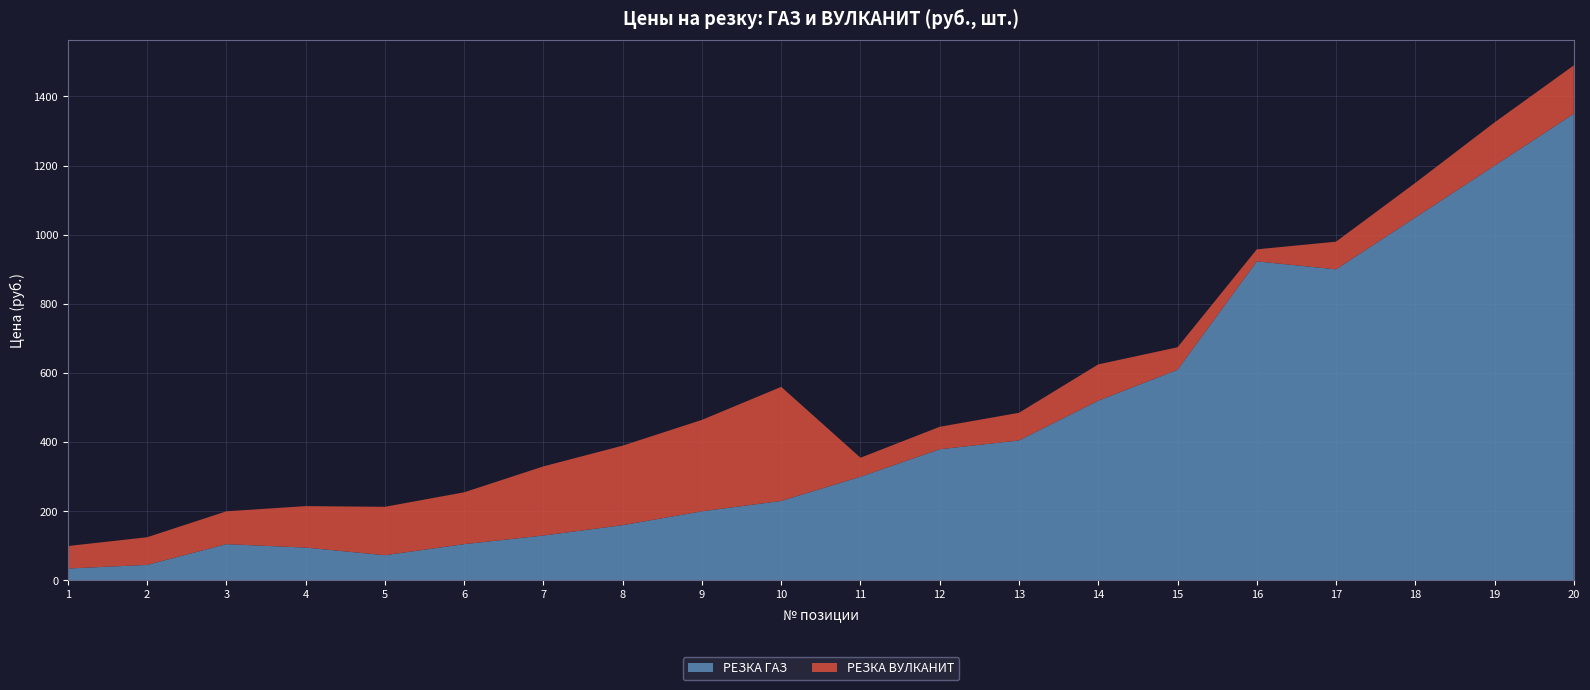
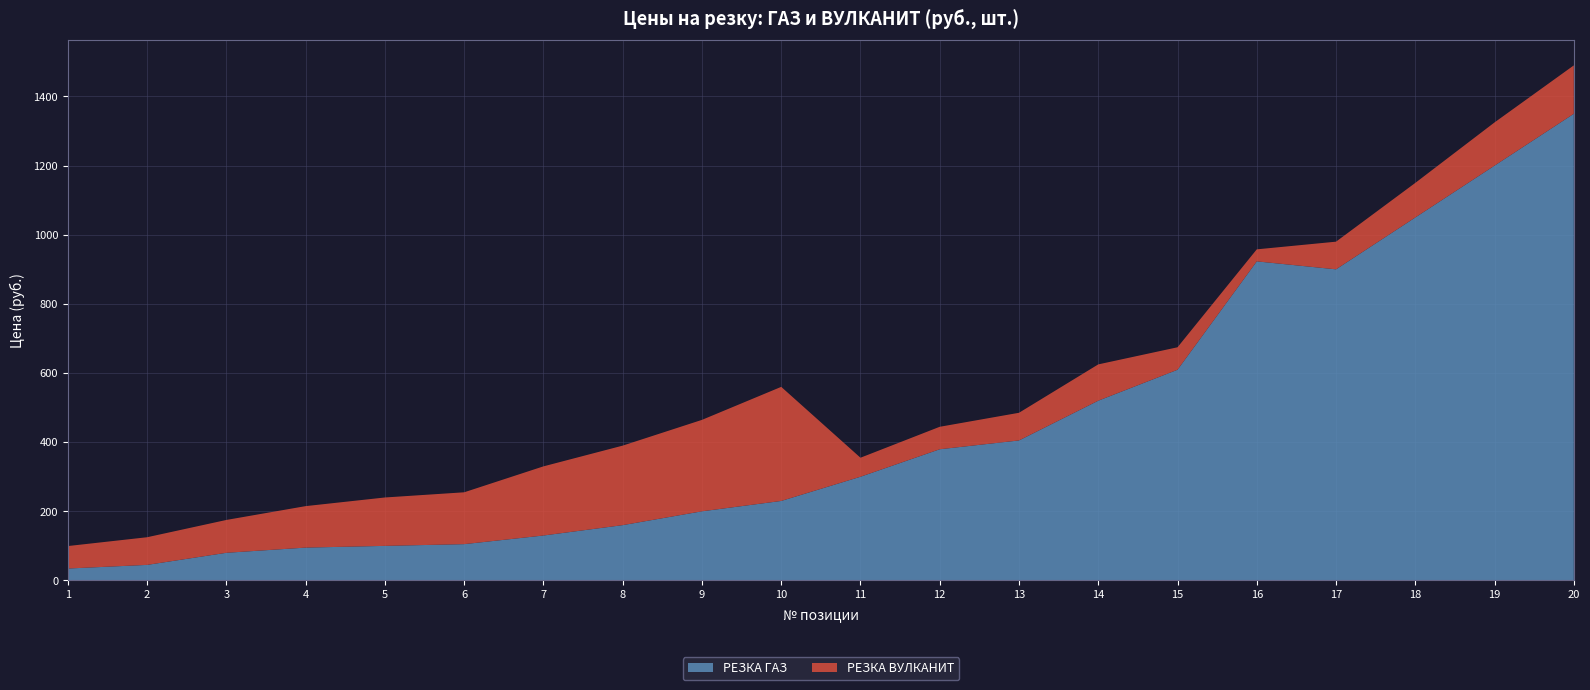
  {
    "РЕЗКА ГАЗ": {
      "1": 30,
      "2": 50,
-     "3": 110,
+     "3": 80,
      "4": 100,
-     "5": 70,
+     "5": 100,
      "6": 110,
      "7": 130,
      "8": 160,
      "9": 200,
      "10": 230,
      "11": 300,
      "12": 380,
      "13": 410,
      "14": 520,
      "15": 610,
      "16": 920,
      "17": 900,
      "18": 1050,
      "19": 1200,
      "20": 1350
    },
    "РЕЗКА ВУЛКАНИТ": {
      "1": 70,
      "2": 80,
      "3": 100,
      "4": 120,
      "5": 140,
      "6": 150,
      "7": 200,
      "8": 230,
      "9": 260,
      "10": 330,
      "11": 60,
      "12": 70,
      "13": 80,
      "14": 110,
      "15": 70,
      "16": 30,
      "17": 80,
      "18": 100,
      "19": 130,
      "20": 140
    }
  }
